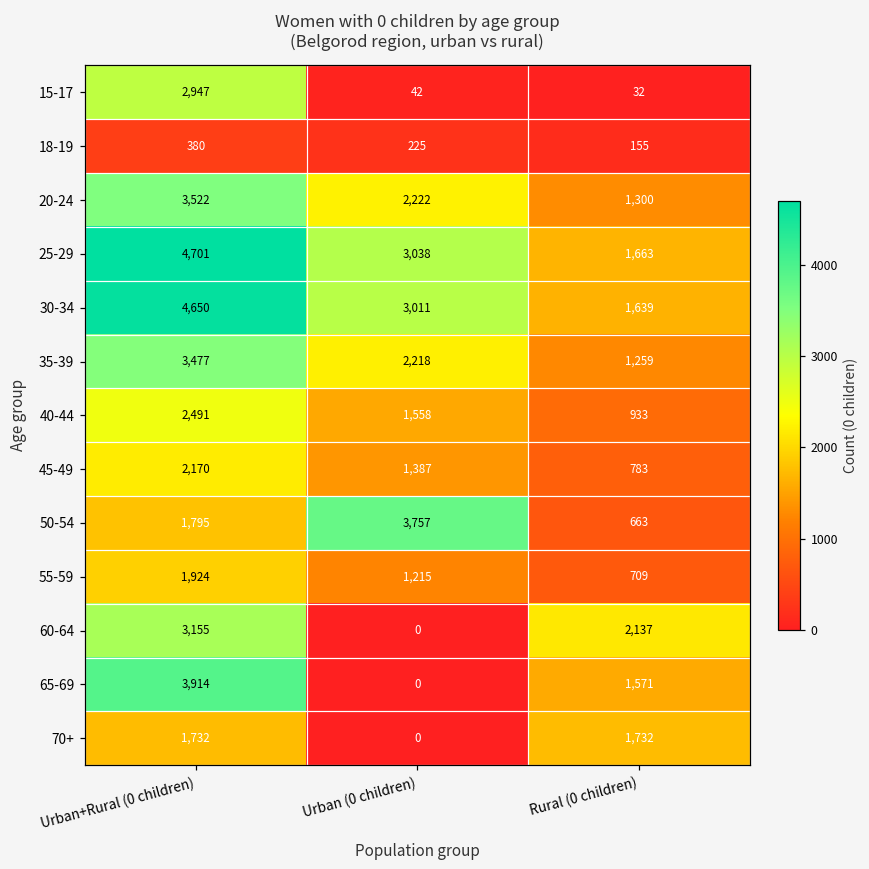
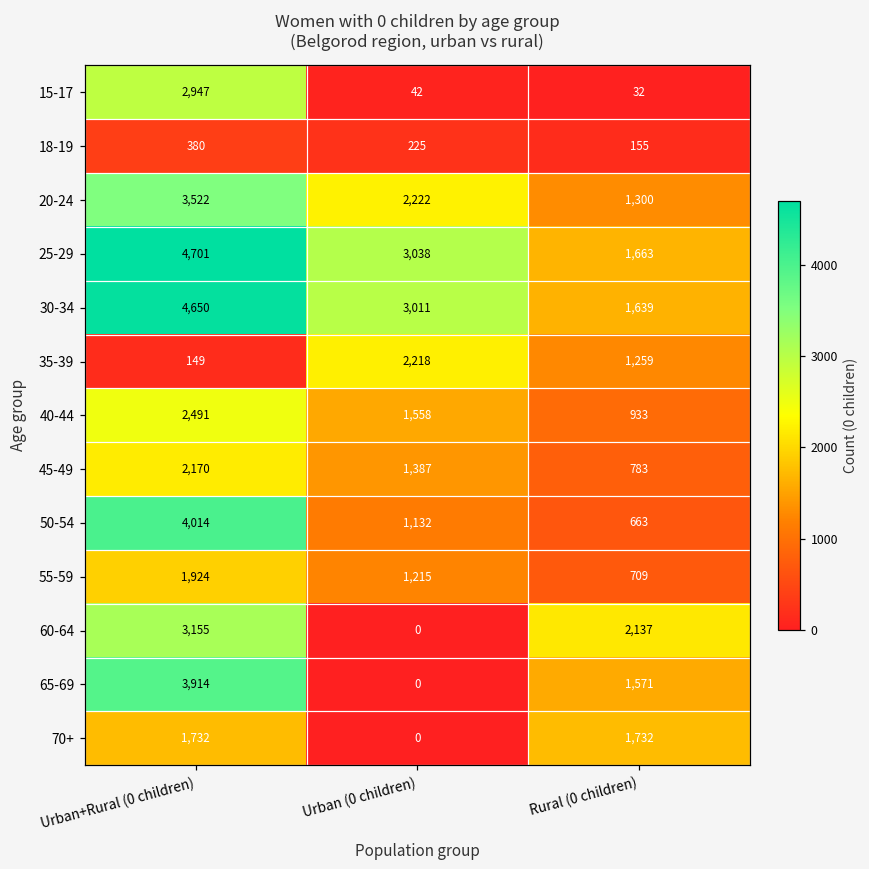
  {
    "15-17": {
      "Urban+Rural (0 children)": "2,947",
      "Urban (0 children)": "42",
      "Rural (0 children)": "32"
    },
    "18-19": {
      "Urban+Rural (0 children)": "380",
      "Urban (0 children)": "225",
      "Rural (0 children)": "155"
    },
    "20-24": {
      "Urban+Rural (0 children)": "3,522",
      "Urban (0 children)": "2,222",
      "Rural (0 children)": "1,300"
    },
    "25-29": {
      "Urban+Rural (0 children)": "4,701",
      "Urban (0 children)": "3,038",
      "Rural (0 children)": "1,663"
    },
    "30-34": {
      "Urban+Rural (0 children)": "4,650",
      "Urban (0 children)": "3,011",
      "Rural (0 children)": "1,639"
    },
    "35-39": {
-     "Urban+Rural (0 children)": "3,477",
+     "Urban+Rural (0 children)": "149",
      "Urban (0 children)": "2,218",
      "Rural (0 children)": "1,259"
    },
    "40-44": {
      "Urban+Rural (0 children)": "2,491",
      "Urban (0 children)": "1,558",
      "Rural (0 children)": "933"
    },
    "45-49": {
      "Urban+Rural (0 children)": "2,170",
      "Urban (0 children)": "1,387",
      "Rural (0 children)": "783"
    },
    "50-54": {
-     "Urban+Rural (0 children)": "1,795",
-     "Urban (0 children)": "3,757",
+     "Urban+Rural (0 children)": "4,014",
+     "Urban (0 children)": "1,132",
      "Rural (0 children)": "663"
    },
    "55-59": {
      "Urban+Rural (0 children)": "1,924",
      "Urban (0 children)": "1,215",
      "Rural (0 children)": "709"
    },
    "60-64": {
      "Urban+Rural (0 children)": "3,155",
      "Urban (0 children)": "0",
      "Rural (0 children)": "2,137"
    },
    "65-69": {
      "Urban+Rural (0 children)": "3,914",
      "Urban (0 children)": "0",
      "Rural (0 children)": "1,571"
    },
    "70+": {
      "Urban+Rural (0 children)": "1,732",
      "Urban (0 children)": "0",
      "Rural (0 children)": "1,732"
    }
  }
